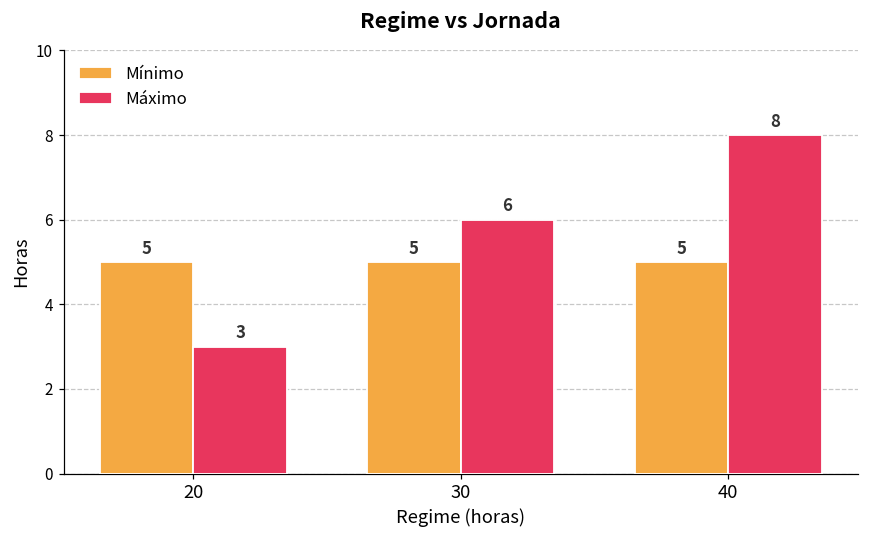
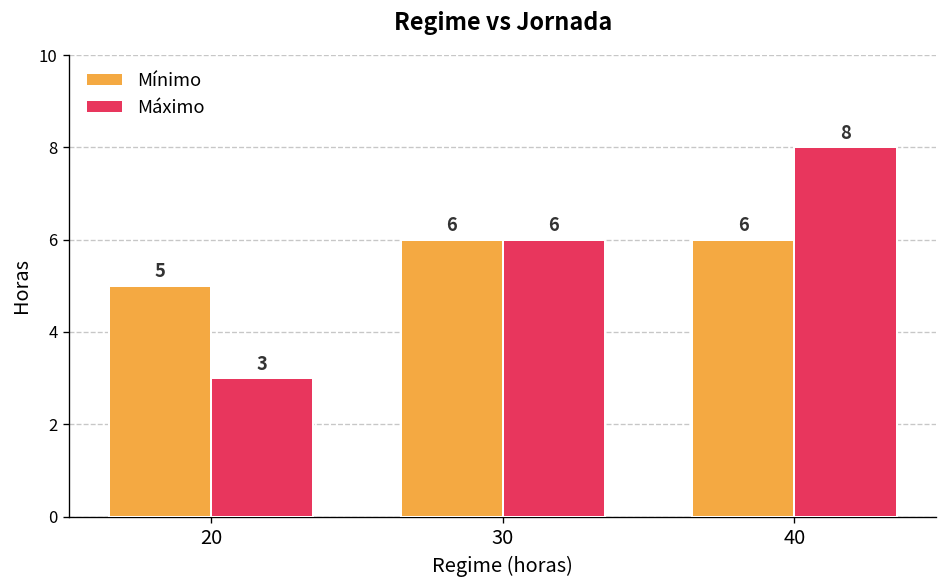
  {
    "Mínimo": {
      "20": 5,
-     "30": 5,
-     "40": 5
+     "30": 6,
+     "40": 6
    },
    "Máximo": {
      "20": 3,
      "30": 6,
      "40": 8
    }
  }
